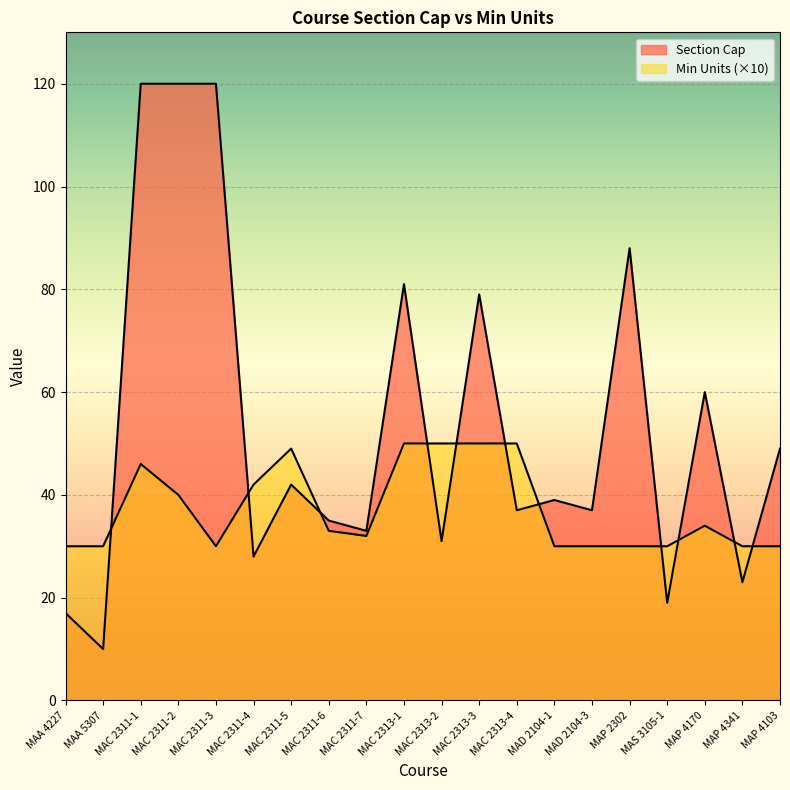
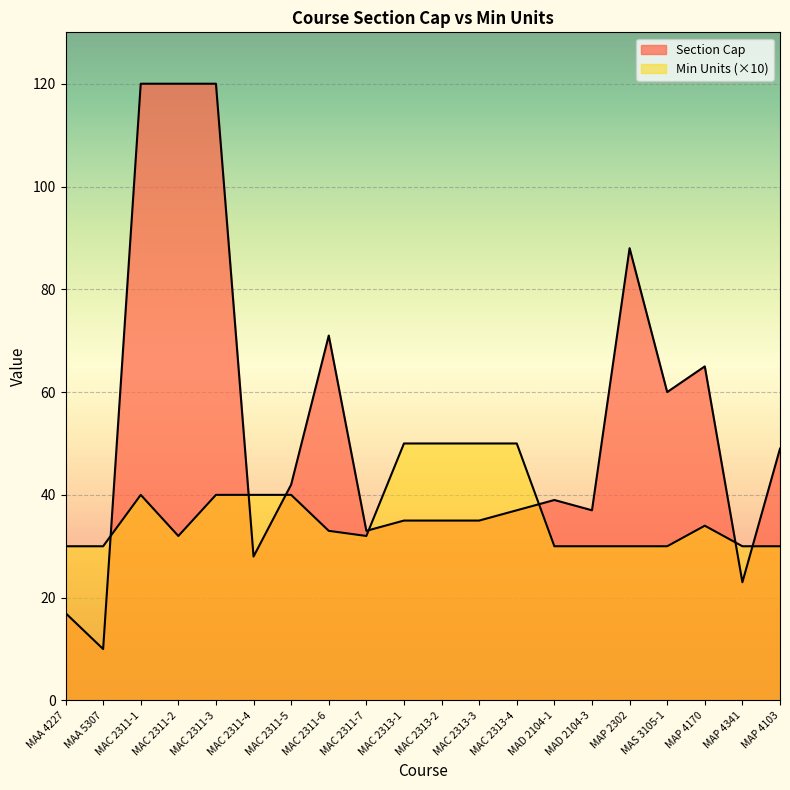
  {
    "Section Cap": {
      "MAA 4227": 17,
      "MAA 5307": 10,
      "MAC 2311-1": 120,
      "MAC 2311-2": 120,
      "MAC 2311-3": 120,
      "MAC 2311-4": 28,
      "MAC 2311-5": 42,
-     "MAC 2311-6": 35,
+     "MAC 2311-6": 71,
      "MAC 2311-7": 33,
-     "MAC 2313-1": 81,
-     "MAC 2313-2": 31,
-     "MAC 2313-3": 79,
+     "MAC 2313-1": 35,
+     "MAC 2313-2": 35,
+     "MAC 2313-3": 35,
      "MAC 2313-4": 37,
      "MAD 2104-1": 39,
      "MAD 2104-3": 37,
      "MAP 2302": 88,
-     "MAS 3105-1": 19,
-     "MAP 4170": 60,
+     "MAS 3105-1": 60,
+     "MAP 4170": 65,
      "MAP 4341": 23,
      "MAP 4103": 49
    },
    "Min Units (×10)": {
      "MAA 4227": 30,
      "MAA 5307": 30,
-     "MAC 2311-1": 46,
-     "MAC 2311-2": 40,
-     "MAC 2311-3": 30,
-     "MAC 2311-4": 42,
-     "MAC 2311-5": 49,
+     "MAC 2311-1": 40,
+     "MAC 2311-2": 32,
+     "MAC 2311-3": 40,
+     "MAC 2311-4": 40,
+     "MAC 2311-5": 40,
      "MAC 2311-6": 33,
      "MAC 2311-7": 32,
      "MAC 2313-1": 50,
      "MAC 2313-2": 50,
      "MAC 2313-3": 50,
      "MAC 2313-4": 50,
      "MAD 2104-1": 30,
      "MAD 2104-3": 30,
      "MAP 2302": 30,
      "MAS 3105-1": 30,
      "MAP 4170": 34,
      "MAP 4341": 30,
      "MAP 4103": 30
    }
  }
